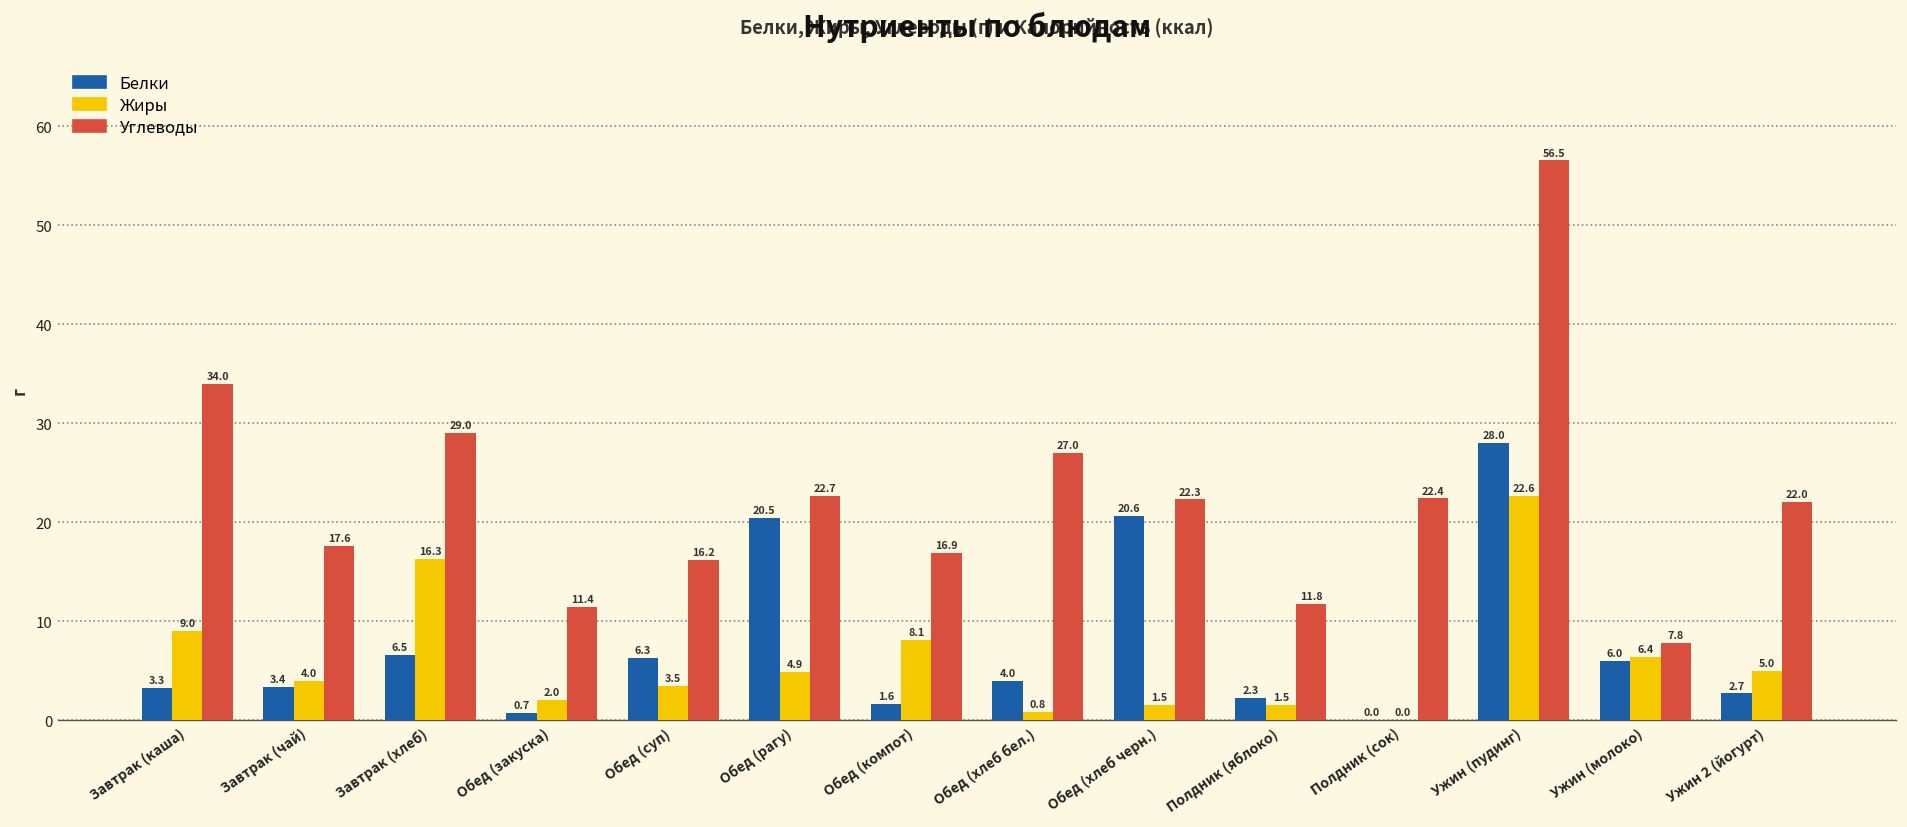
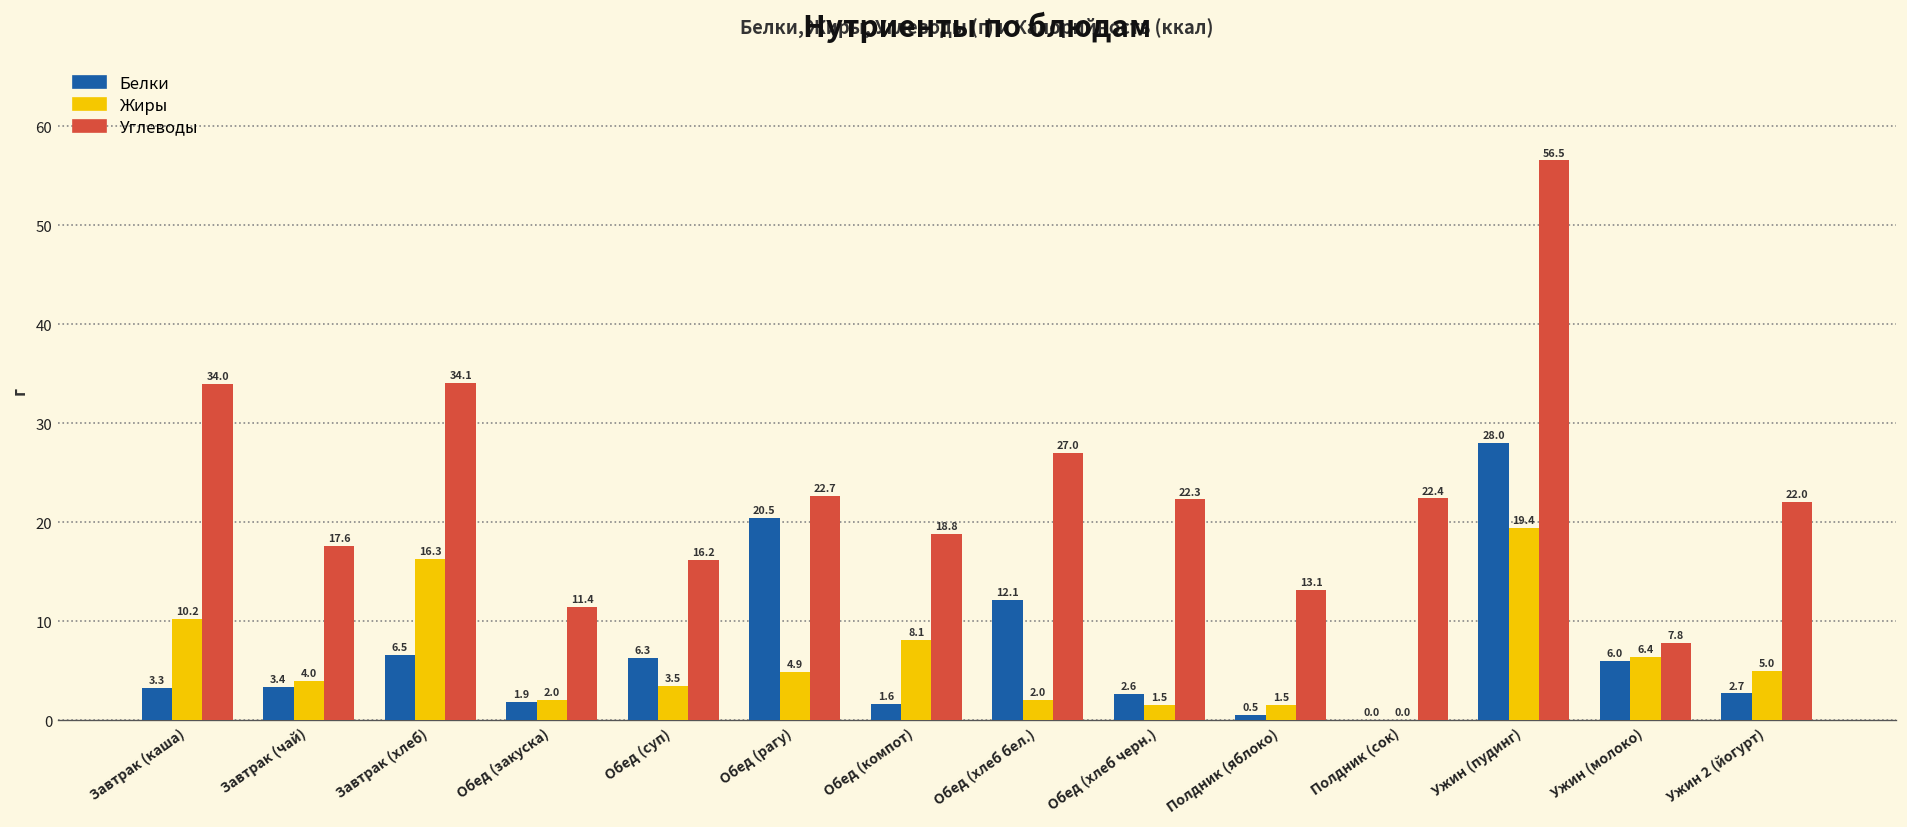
  {
    "Белки": {
      "Завтрак (каша)": 3.3,
      "Завтрак (чай)": 3.4,
      "Завтрак (хлеб)": 6.5,
-     "Обед (закуска)": 0.7,
+     "Обед (закуска)": 1.9,
      "Обед (суп)": 6.3,
      "Обед (рагу)": 20.5,
      "Обед (компот)": 1.6,
-     "Обед (хлеб бел.)": 4.0,
-     "Обед (хлеб черн.)": 20.6,
-     "Полдник (яблоко)": 2.3,
+     "Обед (хлеб бел.)": 12.1,
+     "Обед (хлеб черн.)": 2.6,
+     "Полдник (яблоко)": 0.5,
      "Полдник (сок)": 0.0,
      "Ужин (пудинг)": 28.0,
      "Ужин (молоко)": 6.0,
      "Ужин 2 (йогурт)": 2.7
    },
    "Жиры": {
-     "Завтрак (каша)": 9.0,
+     "Завтрак (каша)": 10.2,
      "Завтрак (чай)": 4.0,
      "Завтрак (хлеб)": 16.3,
      "Обед (закуска)": 2.0,
      "Обед (суп)": 3.5,
      "Обед (рагу)": 4.9,
      "Обед (компот)": 8.1,
-     "Обед (хлеб бел.)": 0.8,
+     "Обед (хлеб бел.)": 2.0,
      "Обед (хлеб черн.)": 1.5,
      "Полдник (яблоко)": 1.5,
      "Полдник (сок)": 0.0,
-     "Ужин (пудинг)": 22.6,
+     "Ужин (пудинг)": 19.4,
      "Ужин (молоко)": 6.4,
      "Ужин 2 (йогурт)": 5.0
    },
    "Углеводы": {
      "Завтрак (каша)": 34.0,
      "Завтрак (чай)": 17.6,
-     "Завтрак (хлеб)": 29.0,
+     "Завтрак (хлеб)": 34.1,
      "Обед (закуска)": 11.4,
      "Обед (суп)": 16.2,
      "Обед (рагу)": 22.7,
-     "Обед (компот)": 16.9,
+     "Обед (компот)": 18.8,
      "Обед (хлеб бел.)": 27.0,
      "Обед (хлеб черн.)": 22.3,
-     "Полдник (яблоко)": 11.8,
+     "Полдник (яблоко)": 13.1,
      "Полдник (сок)": 22.4,
      "Ужин (пудинг)": 56.5,
      "Ужин (молоко)": 7.8,
      "Ужин 2 (йогурт)": 22.0
    }
  }
